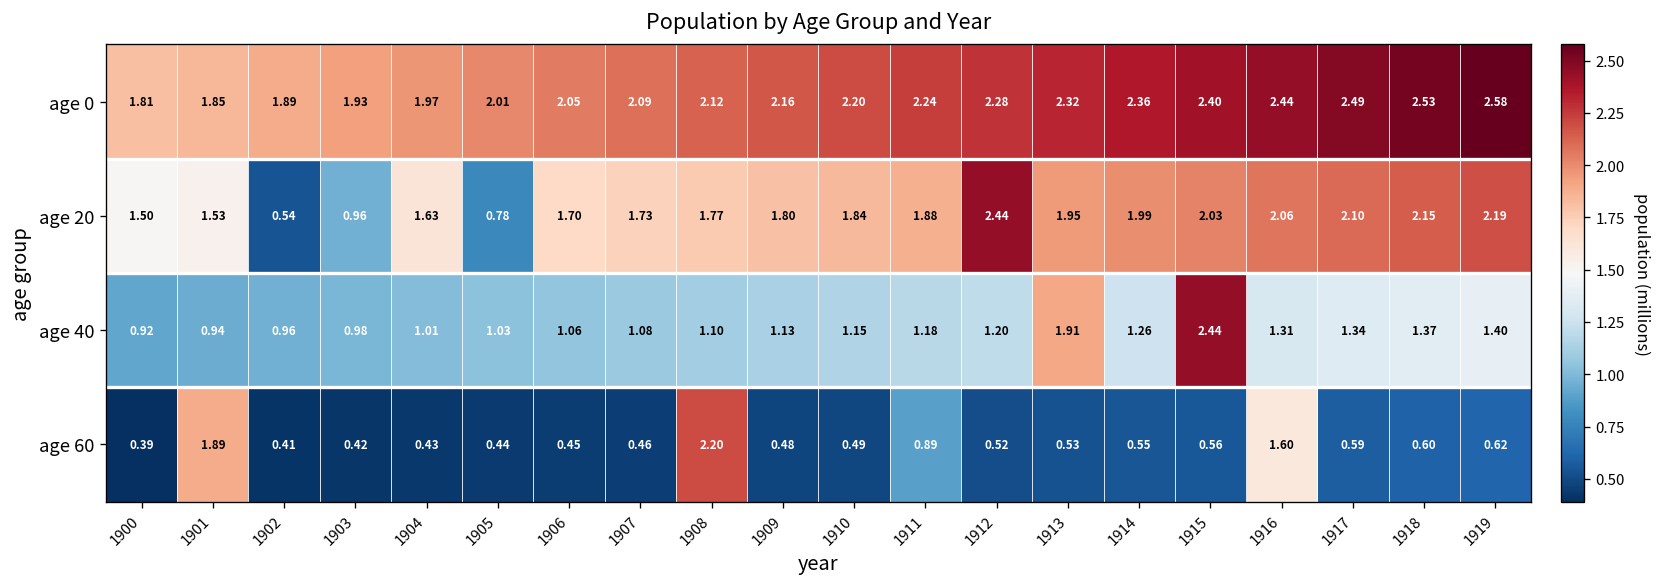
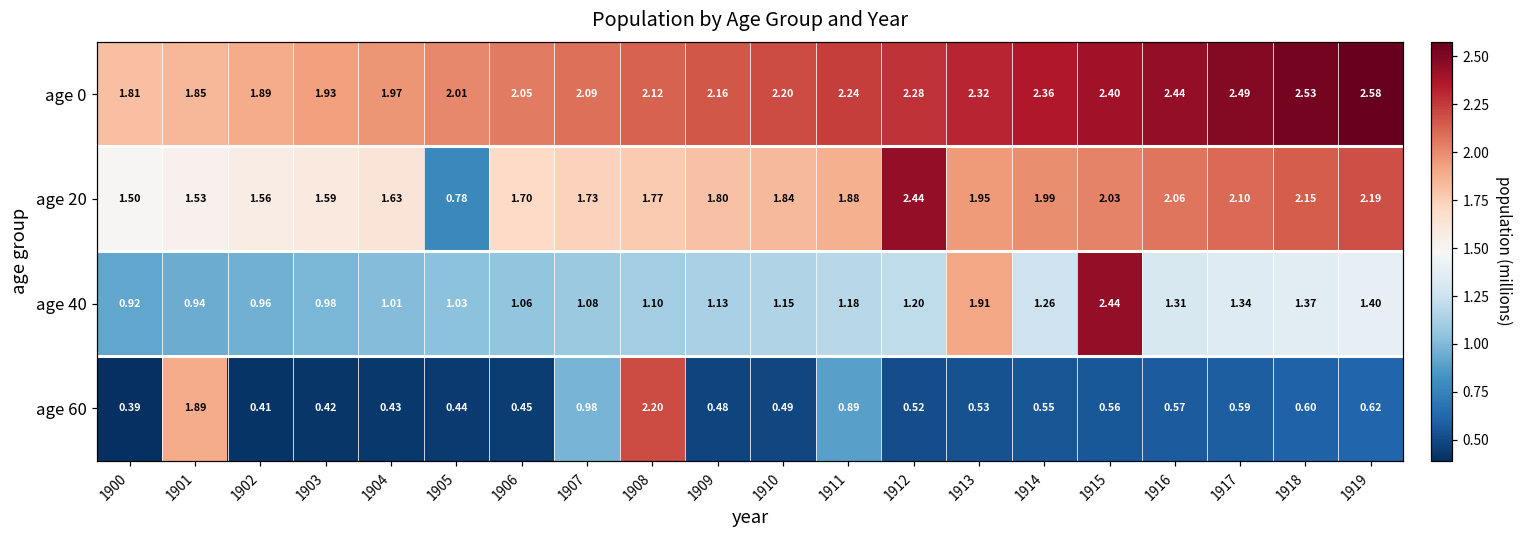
  {
    "age 0": {
      "1900": 1.81,
      "1901": 1.85,
      "1902": 1.89,
      "1903": 1.93,
      "1904": 1.97,
      "1905": 2.01,
      "1906": 2.05,
      "1907": 2.09,
      "1908": 2.12,
      "1909": 2.16,
      "1910": 2.20,
      "1911": 2.24,
      "1912": 2.28,
      "1913": 2.32,
      "1914": 2.36,
      "1915": 2.40,
      "1916": 2.44,
      "1917": 2.49,
      "1918": 2.53,
      "1919": 2.58
    },
    "age 20": {
      "1900": 1.50,
      "1901": 1.53,
-     "1902": 0.54,
-     "1903": 0.96,
+     "1902": 1.56,
+     "1903": 1.59,
      "1904": 1.63,
      "1905": 0.78,
      "1906": 1.70,
      "1907": 1.73,
      "1908": 1.77,
      "1909": 1.80,
      "1910": 1.84,
      "1911": 1.88,
      "1912": 2.44,
      "1913": 1.95,
      "1914": 1.99,
      "1915": 2.03,
      "1916": 2.06,
      "1917": 2.10,
      "1918": 2.15,
      "1919": 2.19
    },
    "age 40": {
      "1900": 0.92,
      "1901": 0.94,
      "1902": 0.96,
      "1903": 0.98,
      "1904": 1.01,
      "1905": 1.03,
      "1906": 1.06,
      "1907": 1.08,
      "1908": 1.10,
      "1909": 1.13,
      "1910": 1.15,
      "1911": 1.18,
      "1912": 1.20,
      "1913": 1.91,
      "1914": 1.26,
      "1915": 2.44,
      "1916": 1.31,
      "1917": 1.34,
      "1918": 1.37,
      "1919": 1.40
    },
    "age 60": {
      "1900": 0.39,
      "1901": 1.89,
      "1902": 0.41,
      "1903": 0.42,
      "1904": 0.43,
      "1905": 0.44,
      "1906": 0.45,
-     "1907": 0.46,
+     "1907": 0.98,
      "1908": 2.20,
      "1909": 0.48,
      "1910": 0.49,
      "1911": 0.89,
      "1912": 0.52,
      "1913": 0.53,
      "1914": 0.55,
      "1915": 0.56,
-     "1916": 1.60,
+     "1916": 0.57,
      "1917": 0.59,
      "1918": 0.60,
      "1919": 0.62
    }
  }
